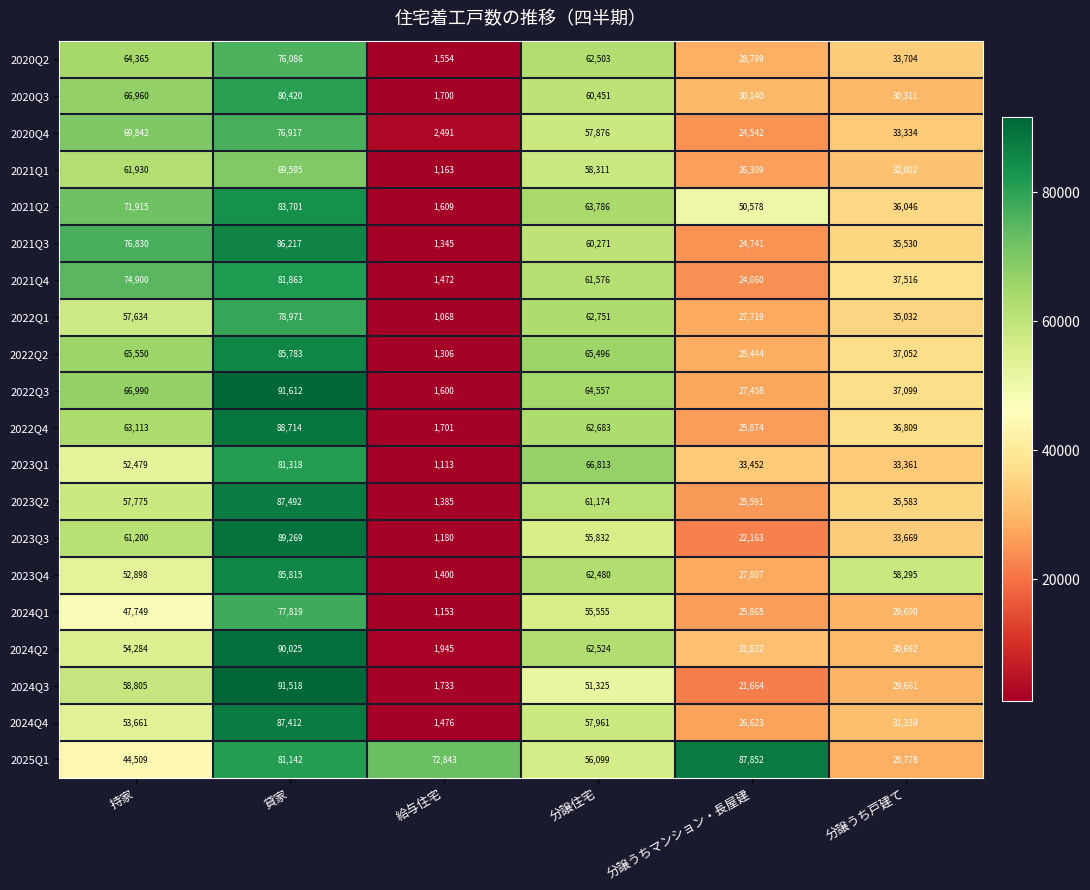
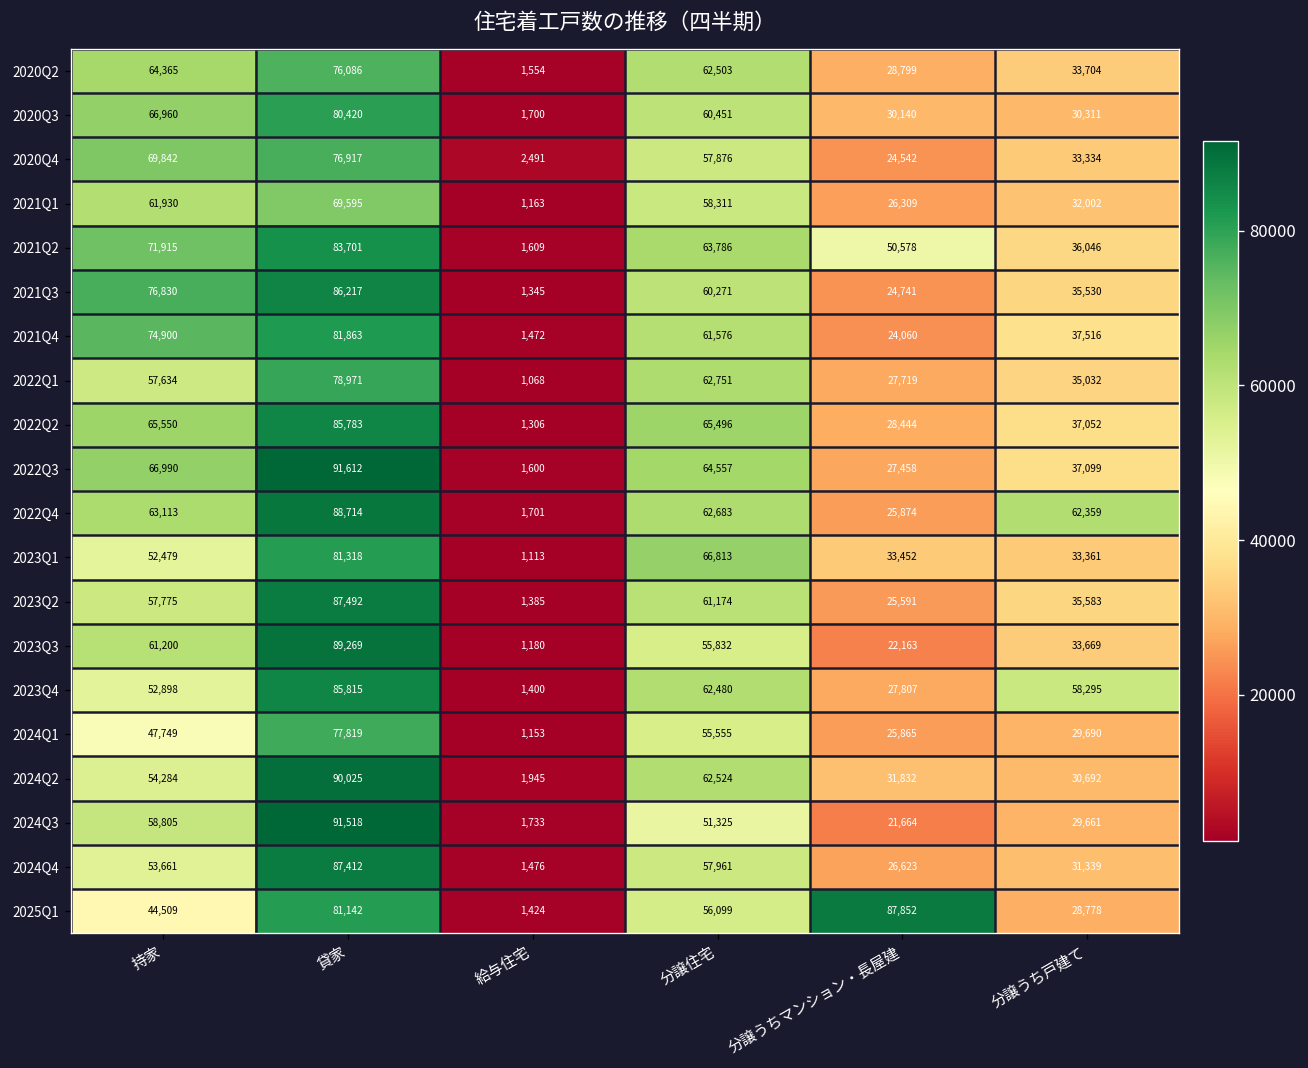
  {
    "2020Q2": {
      "持家": "64,365",
      "貸家": "76,086",
      "給与住宅": "1,554",
      "分譲住宅": "62,503",
      "分譲うちマンション・長屋建": "28,799",
      "分譲うち戸建て": "33,704"
    },
    "2020Q3": {
      "持家": "66,960",
      "貸家": "80,420",
      "給与住宅": "1,700",
      "分譲住宅": "60,451",
      "分譲うちマンション・長屋建": "30,140",
      "分譲うち戸建て": "30,311"
    },
    "2020Q4": {
      "持家": "69,842",
      "貸家": "76,917",
      "給与住宅": "2,491",
      "分譲住宅": "57,876",
      "分譲うちマンション・長屋建": "24,542",
      "分譲うち戸建て": "33,334"
    },
    "2021Q1": {
      "持家": "61,930",
      "貸家": "69,595",
      "給与住宅": "1,163",
      "分譲住宅": "58,311",
      "分譲うちマンション・長屋建": "26,309",
      "分譲うち戸建て": "32,002"
    },
    "2021Q2": {
      "持家": "71,915",
      "貸家": "83,701",
      "給与住宅": "1,609",
      "分譲住宅": "63,786",
      "分譲うちマンション・長屋建": "50,578",
      "分譲うち戸建て": "36,046"
    },
    "2021Q3": {
      "持家": "76,830",
      "貸家": "86,217",
      "給与住宅": "1,345",
      "分譲住宅": "60,271",
      "分譲うちマンション・長屋建": "24,741",
      "分譲うち戸建て": "35,530"
    },
    "2021Q4": {
      "持家": "74,900",
      "貸家": "81,863",
      "給与住宅": "1,472",
      "分譲住宅": "61,576",
      "分譲うちマンション・長屋建": "24,060",
      "分譲うち戸建て": "37,516"
    },
    "2022Q1": {
      "持家": "57,634",
      "貸家": "78,971",
      "給与住宅": "1,068",
      "分譲住宅": "62,751",
      "分譲うちマンション・長屋建": "27,719",
      "分譲うち戸建て": "35,032"
    },
    "2022Q2": {
      "持家": "65,550",
      "貸家": "85,783",
      "給与住宅": "1,306",
      "分譲住宅": "65,496",
      "分譲うちマンション・長屋建": "28,444",
      "分譲うち戸建て": "37,052"
    },
    "2022Q3": {
      "持家": "66,990",
      "貸家": "91,612",
      "給与住宅": "1,600",
      "分譲住宅": "64,557",
      "分譲うちマンション・長屋建": "27,458",
      "分譲うち戸建て": "37,099"
    },
    "2022Q4": {
      "持家": "63,113",
      "貸家": "88,714",
      "給与住宅": "1,701",
      "分譲住宅": "62,683",
      "分譲うちマンション・長屋建": "25,874",
-     "分譲うち戸建て": "36,809"
+     "分譲うち戸建て": "62,359"
    },
    "2023Q1": {
      "持家": "52,479",
      "貸家": "81,318",
      "給与住宅": "1,113",
      "分譲住宅": "66,813",
      "分譲うちマンション・長屋建": "33,452",
      "分譲うち戸建て": "33,361"
    },
    "2023Q2": {
      "持家": "57,775",
      "貸家": "87,492",
      "給与住宅": "1,385",
      "分譲住宅": "61,174",
      "分譲うちマンション・長屋建": "25,591",
      "分譲うち戸建て": "35,583"
    },
    "2023Q3": {
      "持家": "61,200",
      "貸家": "89,269",
      "給与住宅": "1,180",
      "分譲住宅": "55,832",
      "分譲うちマンション・長屋建": "22,163",
      "分譲うち戸建て": "33,669"
    },
    "2023Q4": {
      "持家": "52,898",
      "貸家": "85,815",
      "給与住宅": "1,400",
      "分譲住宅": "62,480",
      "分譲うちマンション・長屋建": "27,807",
      "分譲うち戸建て": "58,295"
    },
    "2024Q1": {
      "持家": "47,749",
      "貸家": "77,819",
      "給与住宅": "1,153",
      "分譲住宅": "55,555",
      "分譲うちマンション・長屋建": "25,865",
      "分譲うち戸建て": "29,690"
    },
    "2024Q2": {
      "持家": "54,284",
      "貸家": "90,025",
      "給与住宅": "1,945",
      "分譲住宅": "62,524",
      "分譲うちマンション・長屋建": "31,832",
      "分譲うち戸建て": "30,692"
    },
    "2024Q3": {
      "持家": "58,805",
      "貸家": "91,518",
      "給与住宅": "1,733",
      "分譲住宅": "51,325",
      "分譲うちマンション・長屋建": "21,664",
      "分譲うち戸建て": "29,661"
    },
    "2024Q4": {
      "持家": "53,661",
      "貸家": "87,412",
      "給与住宅": "1,476",
      "分譲住宅": "57,961",
      "分譲うちマンション・長屋建": "26,623",
      "分譲うち戸建て": "31,339"
    },
    "2025Q1": {
      "持家": "44,509",
      "貸家": "81,142",
-     "給与住宅": "72,843",
+     "給与住宅": "1,424",
      "分譲住宅": "56,099",
      "分譲うちマンション・長屋建": "87,852",
      "分譲うち戸建て": "28,778"
    }
  }
